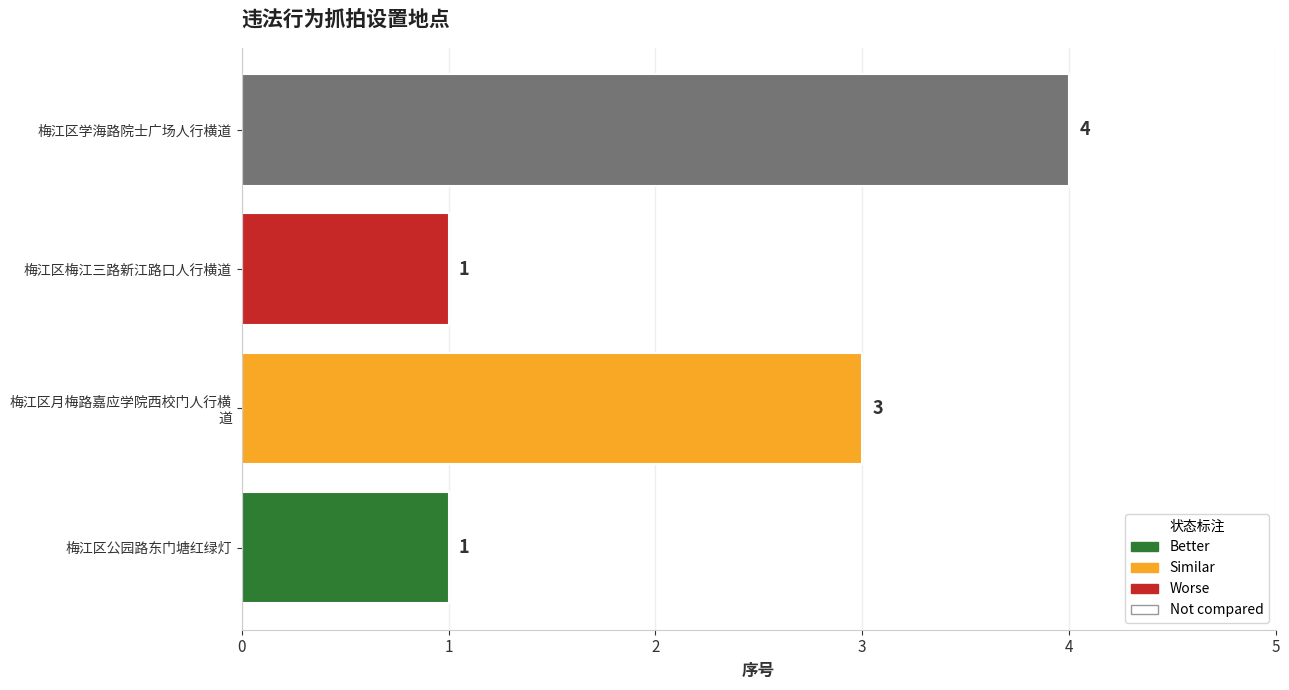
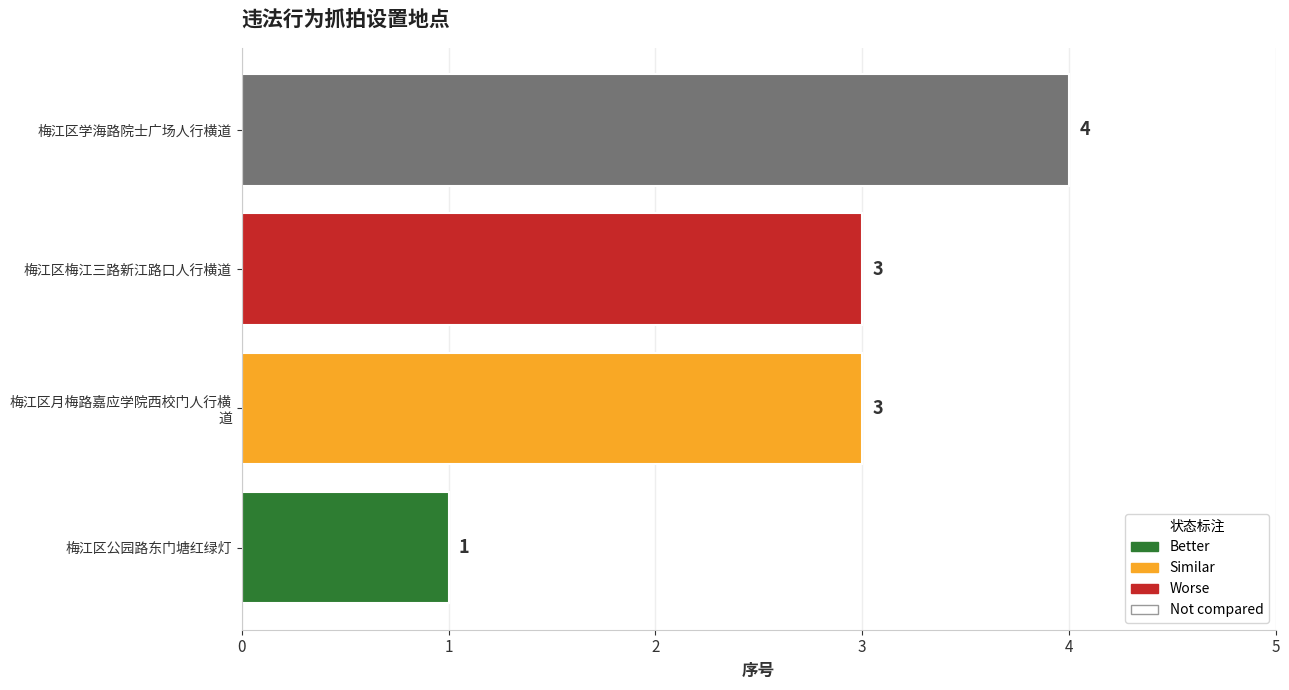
  {
    "梅江区学海路院士广场人行横道": 4,
-   "梅江区梅江三路新江路口人行横道": 1,
+   "梅江区梅江三路新江路口人行横道": 3,
    "梅江区月梅路嘉应学院西校门人行横 道": 3,
    "梅江区公园路东门塘红绿灯": 1
  }
